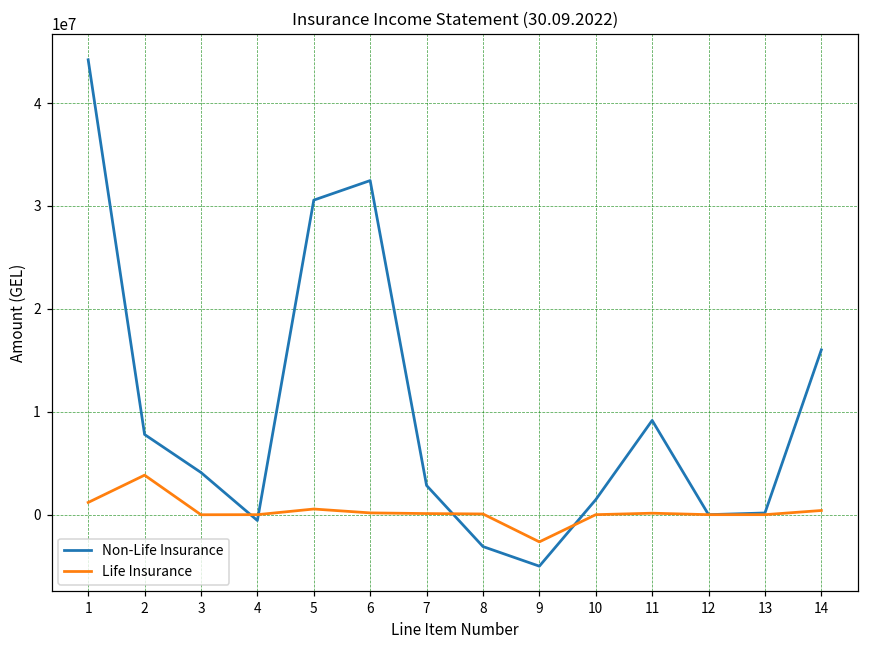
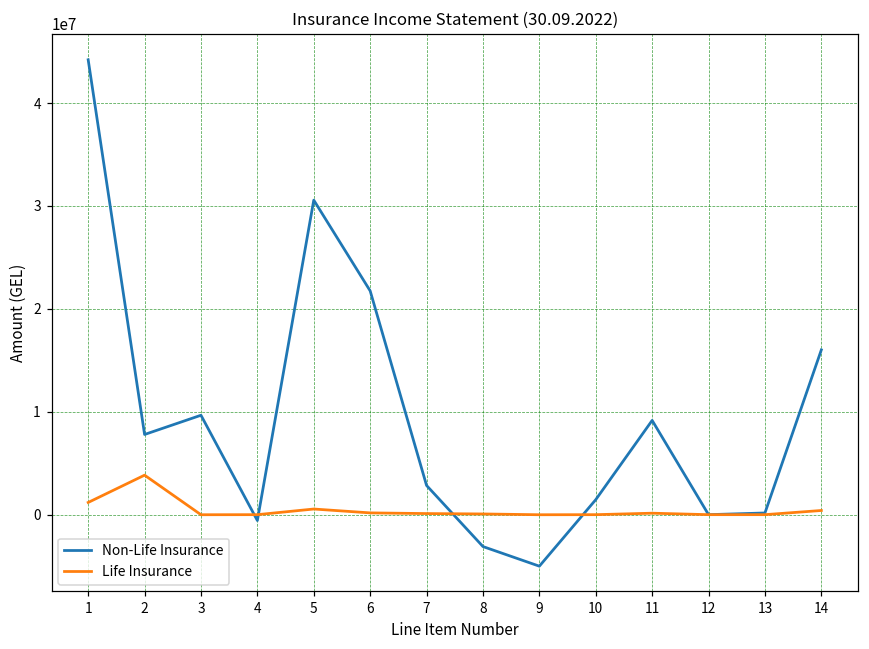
  {
    "Non-Life Insurance": {
      "1": 44000000,
      "2": 8000000,
-     "3": 4000000,
+     "3": 10000000,
      "4": -1000000,
      "5": 31000000,
-     "6": 32000000,
+     "6": 22000000,
      "7": 3000000,
      "8": -3000000,
      "9": -5000000,
      "10": 1000000,
      "11": 9000000,
      "14": 16000000
    },
    "Life Insurance": {
      "1": 1000000,
      "2": 4000000,
      "3": 0,
      "4": 0,
      "5": 1000000,
      "6": 0,
      "7": 0,
      "8": 0,
-     "9": -3000000,
+     "9": 0,
      "10": 0,
      "11": 0,
      "14": 0
    }
  }
